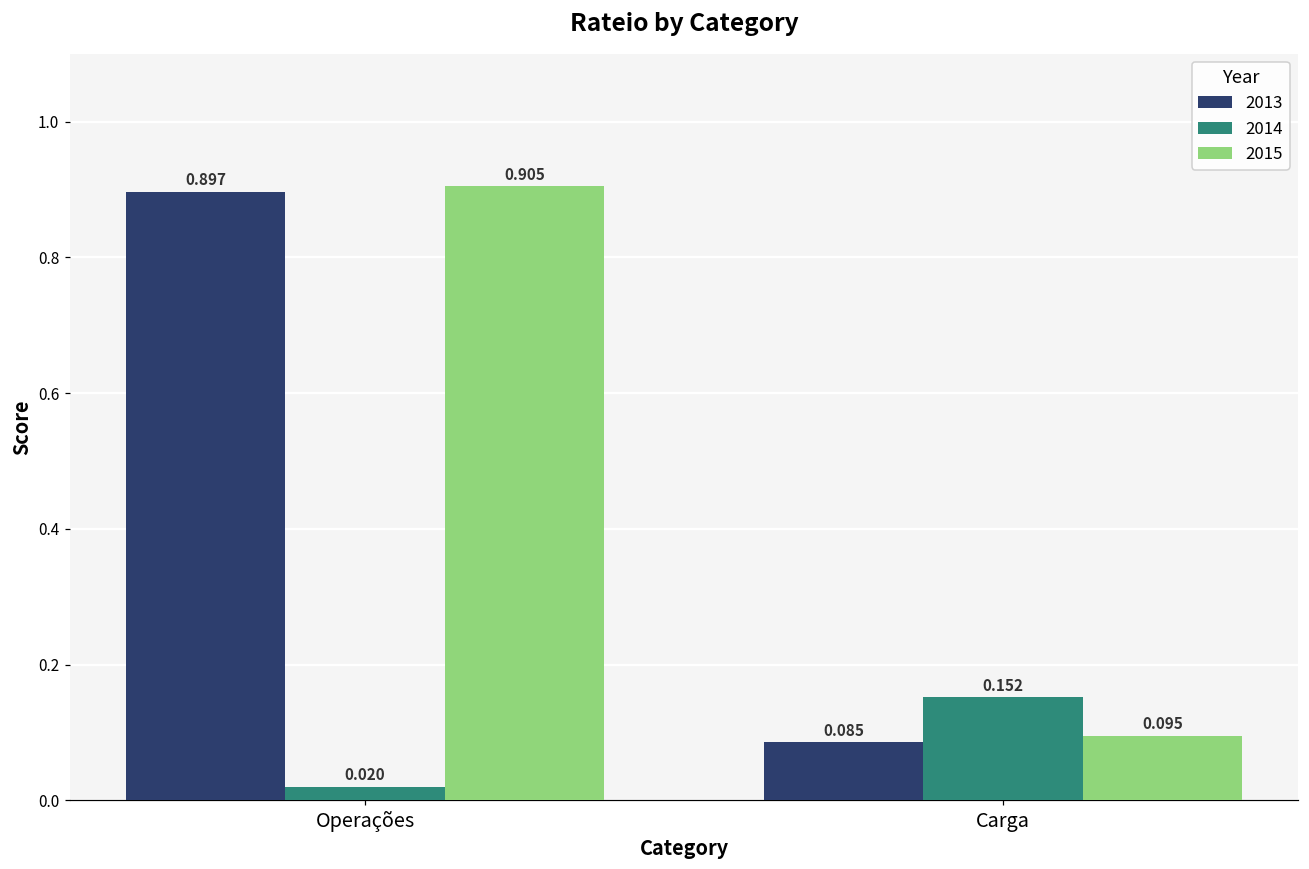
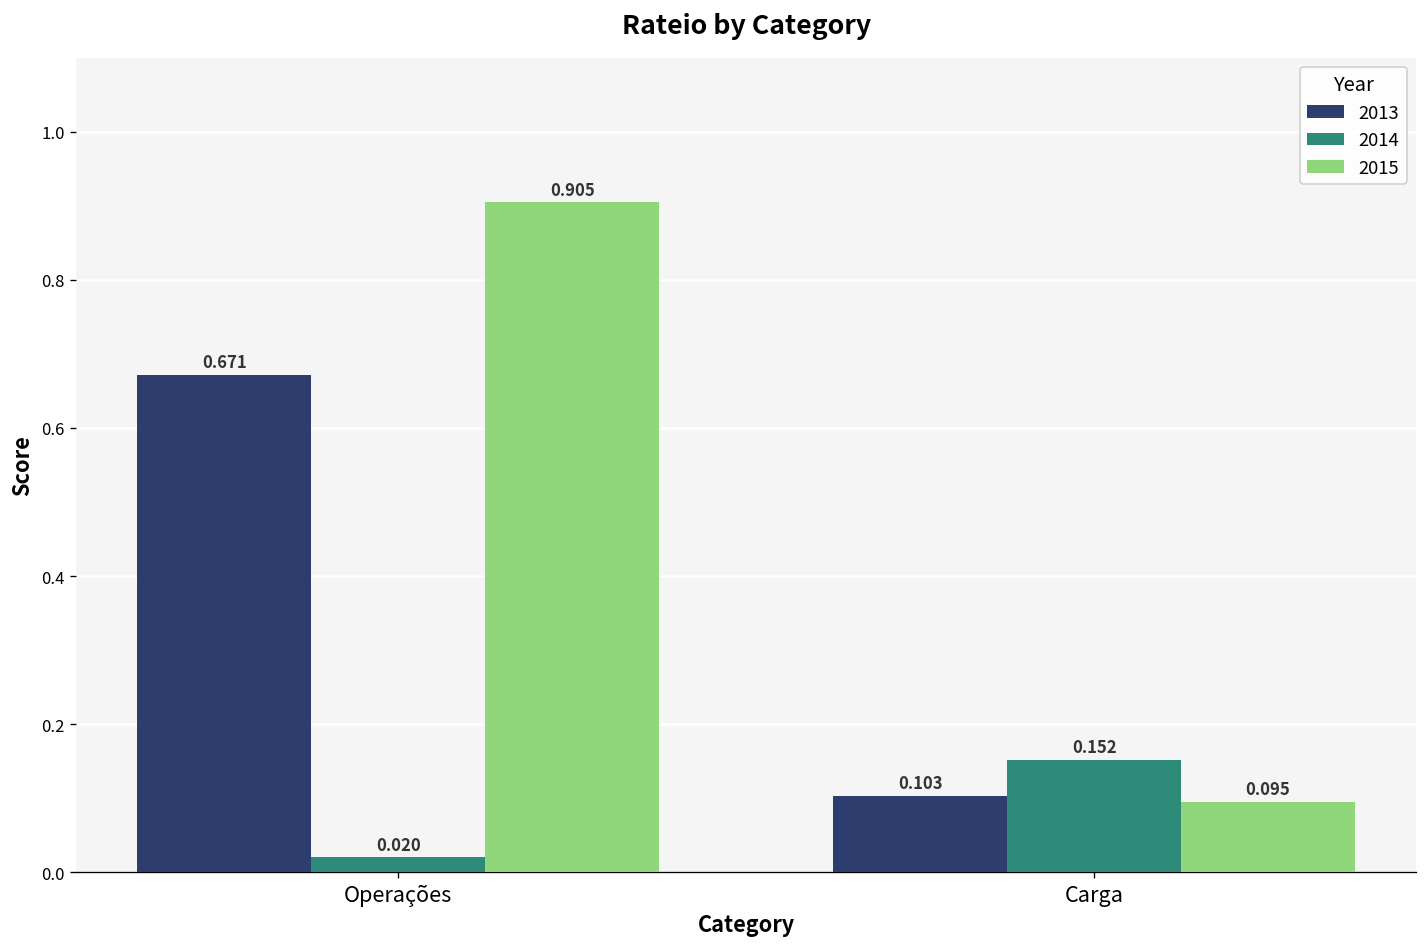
  {
    "2013": {
-     "Operações": 0.897,
-     "Carga": 0.085
+     "Operações": 0.671,
+     "Carga": 0.103
    },
    "2014": {
      "Operações": 0.020,
      "Carga": 0.152
    },
    "2015": {
      "Operações": 0.905,
      "Carga": 0.095
    }
  }
